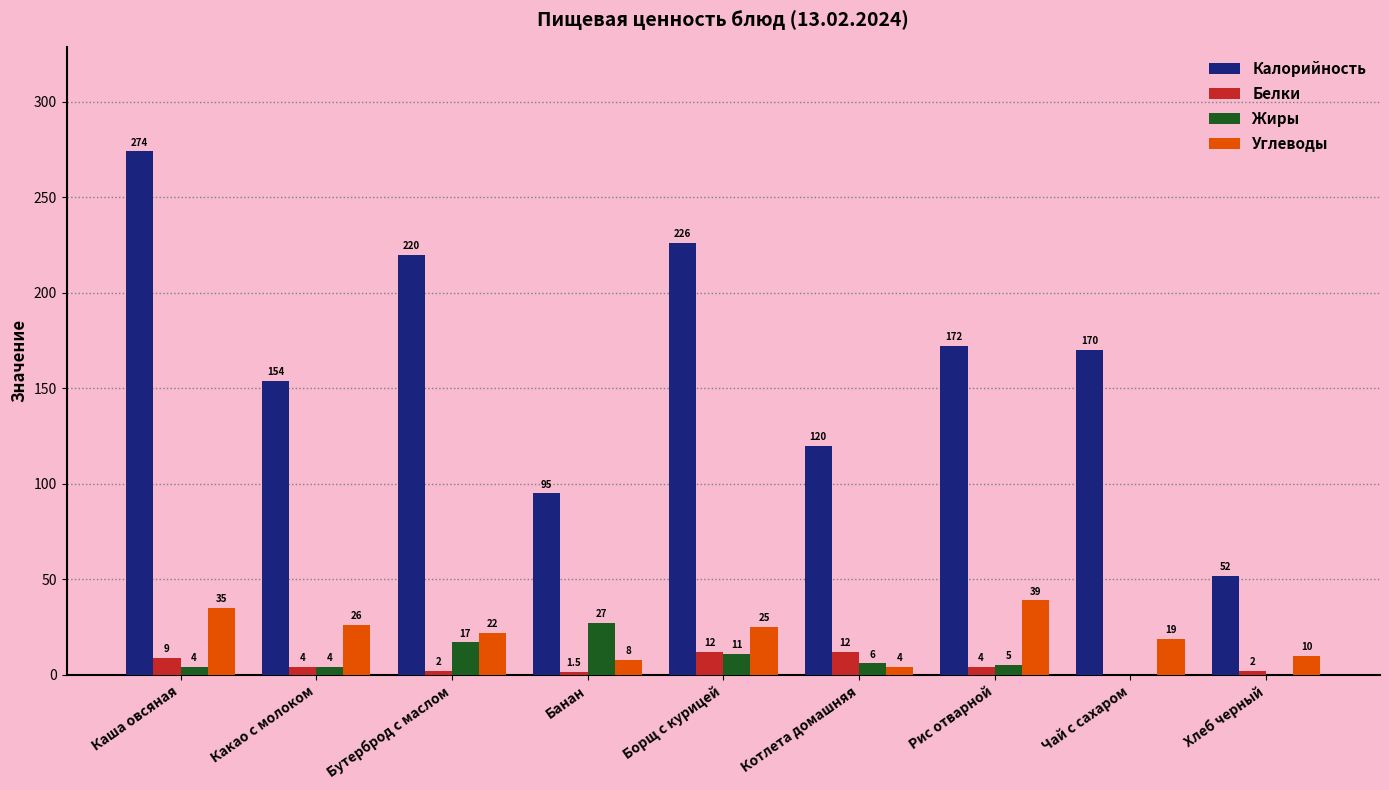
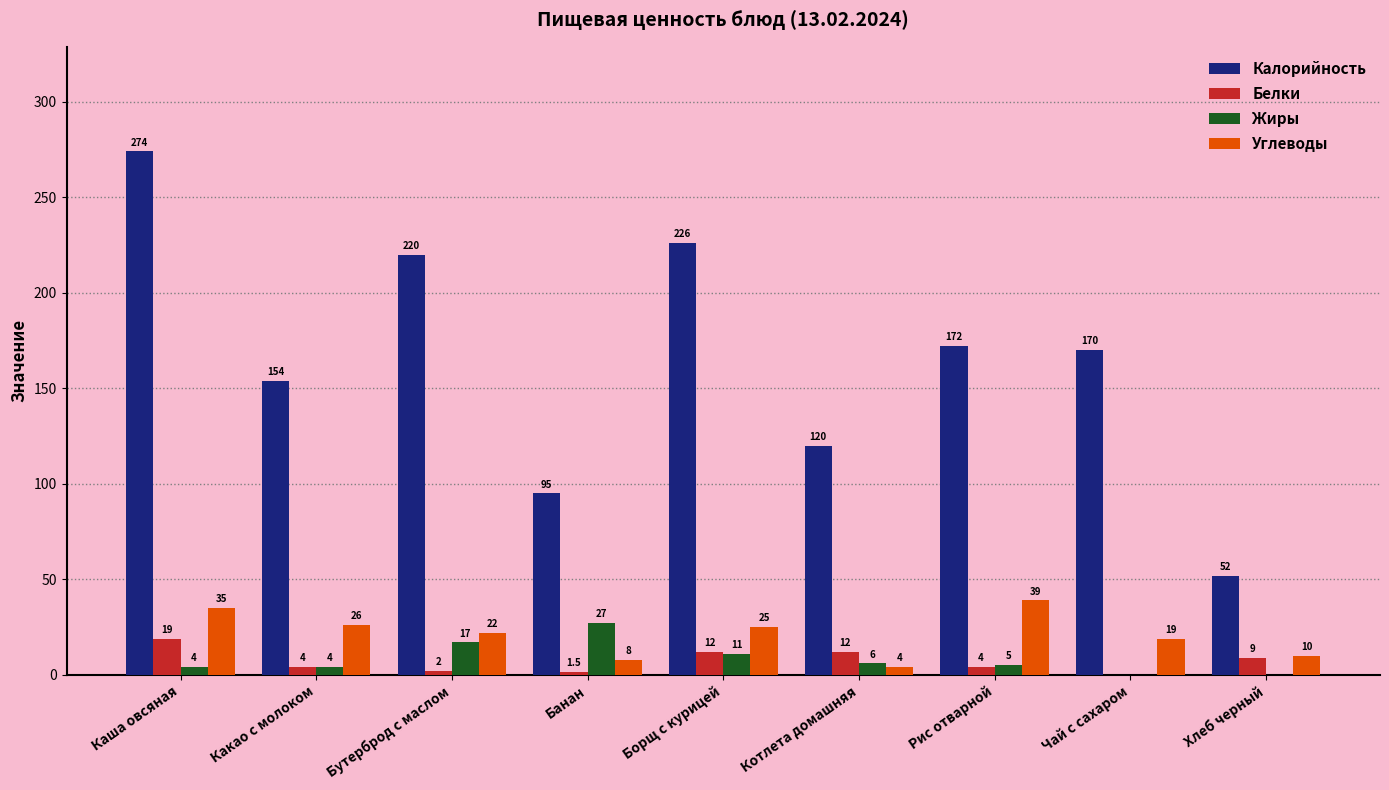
  {
    "Калорийность": {
      "Каша овсяная": 274,
      "Какао с молоком": 154,
      "Бутерброд с маслом": 220,
      "Банан": 95,
      "Борщ с курицей": 226,
      "Котлета домашняя": 120,
      "Рис отварной": 172,
      "Чай с сахаром": 170,
      "Хлеб черный": 52
    },
    "Белки": {
-     "Каша овсяная": 9,
+     "Каша овсяная": 19,
      "Какао с молоком": 4,
      "Бутерброд с маслом": 2,
      "Банан": 1.5,
      "Борщ с курицей": 12,
      "Котлета домашняя": 12,
      "Рис отварной": 4,
-     "Хлеб черный": 2
+     "Хлеб черный": 9
    },
    "Жиры": {
      "Каша овсяная": 4,
      "Какао с молоком": 4,
      "Бутерброд с маслом": 17,
      "Банан": 27,
      "Борщ с курицей": 11,
      "Котлета домашняя": 6,
      "Рис отварной": 5
    },
    "Углеводы": {
      "Каша овсяная": 35,
      "Какао с молоком": 26,
      "Бутерброд с маслом": 22,
      "Банан": 8,
      "Борщ с курицей": 25,
      "Котлета домашняя": 4,
      "Рис отварной": 39,
      "Чай с сахаром": 19,
      "Хлеб черный": 10
    }
  }
